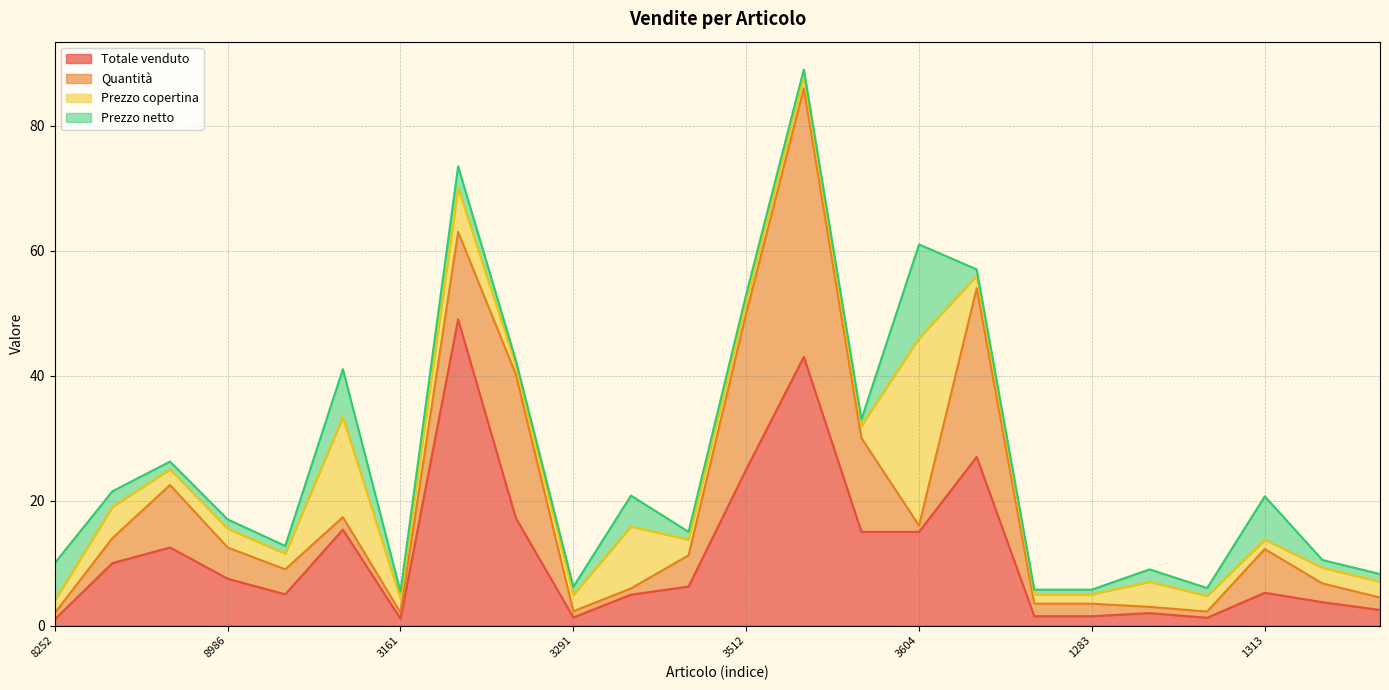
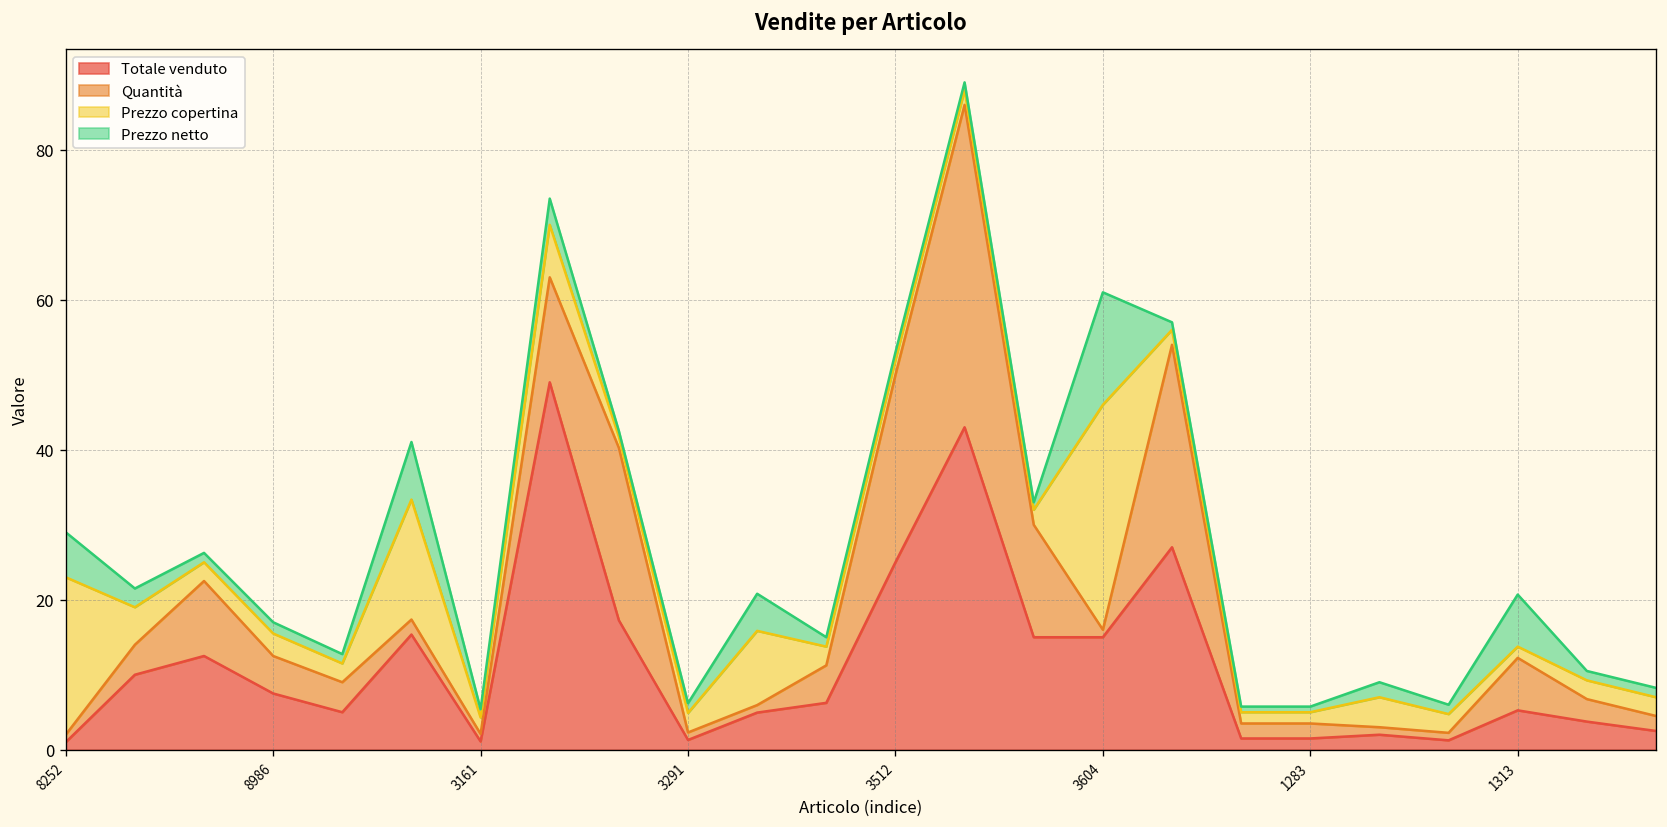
  {
    "Prezzo copertina": {
-     "8252": 2,
+     "8252": 21,
      "8986": 3,
      "3161": 2,
      "3291": 3,
      "3512": 2,
      "3604": 30,
      "1283": 2,
      "1313": 2
    },
    "Prezzo netto": {
      "8252": 6,
      "8986": 2,
      "3161": 1,
      "3291": 1,
      "3512": 1,
      "3604": 15,
      "1283": 1,
      "1313": 7
    }
  }
